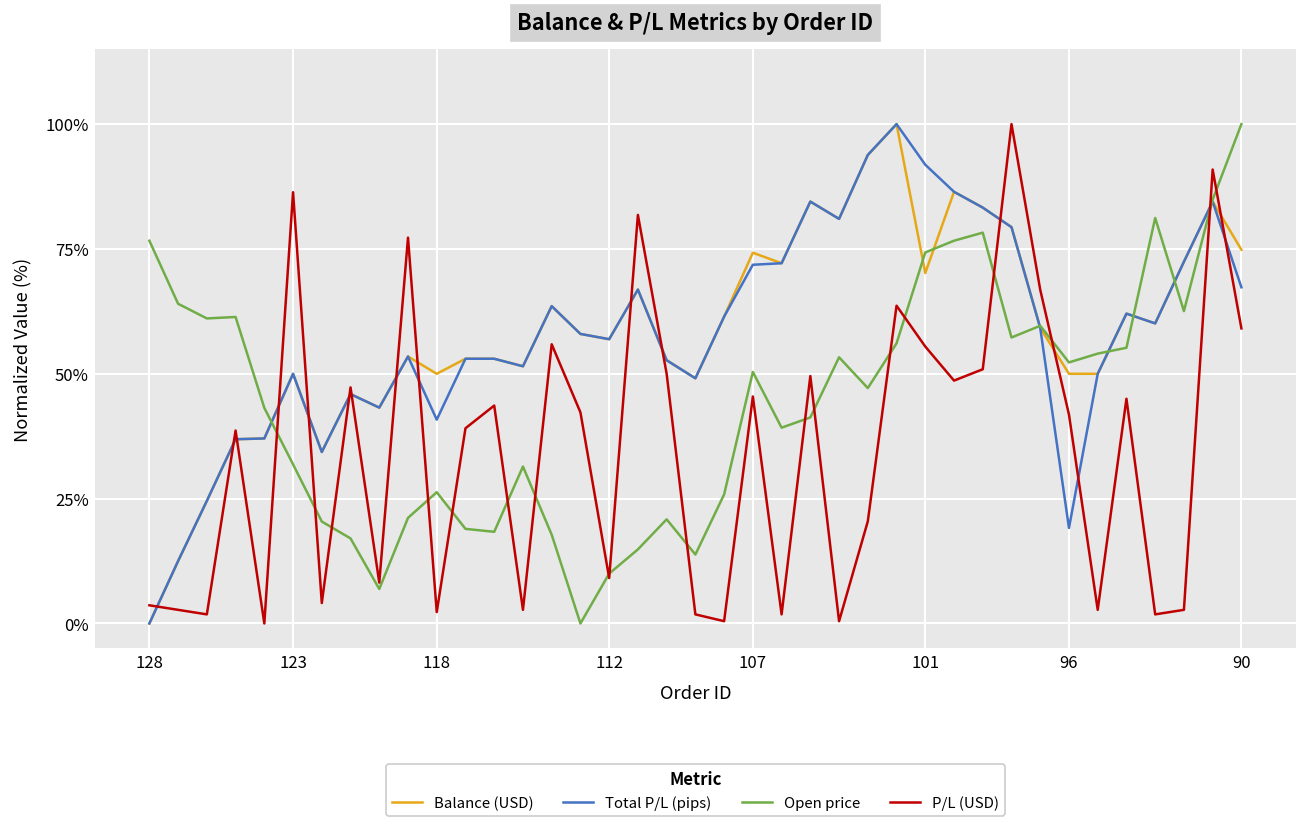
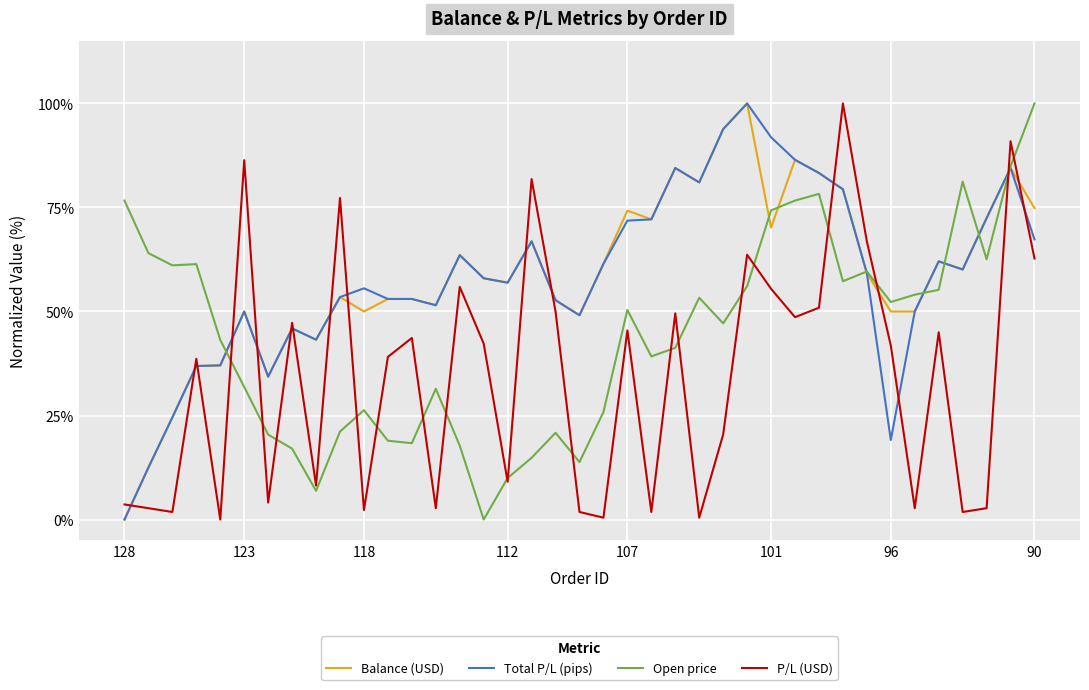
  {
    "Balance (USD)": {
      "118": "50%",
      "107": "74%",
      "101": "70%",
      "96": "50%",
      "90": "75%"
    },
    "Total P/L (pips)": {
-     "118": "41%",
+     "118": "56%",
      "107": "72%",
      "101": "92%",
      "96": "19%",
      "90": "67%"
    },
    "Open price": {
      "128": "77%",
      "123": "32%",
      "118": "26%",
      "112": "10%",
      "107": "50%",
      "101": "74%",
      "96": "52%",
      "90": "100%"
    },
    "P/L (USD)": {
      "128": "4%",
      "123": "86%",
      "118": "2%",
      "112": "9%",
      "107": "45%",
      "101": "55%",
      "96": "42%",
-     "90": "59%"
+     "90": "63%"
    }
  }
